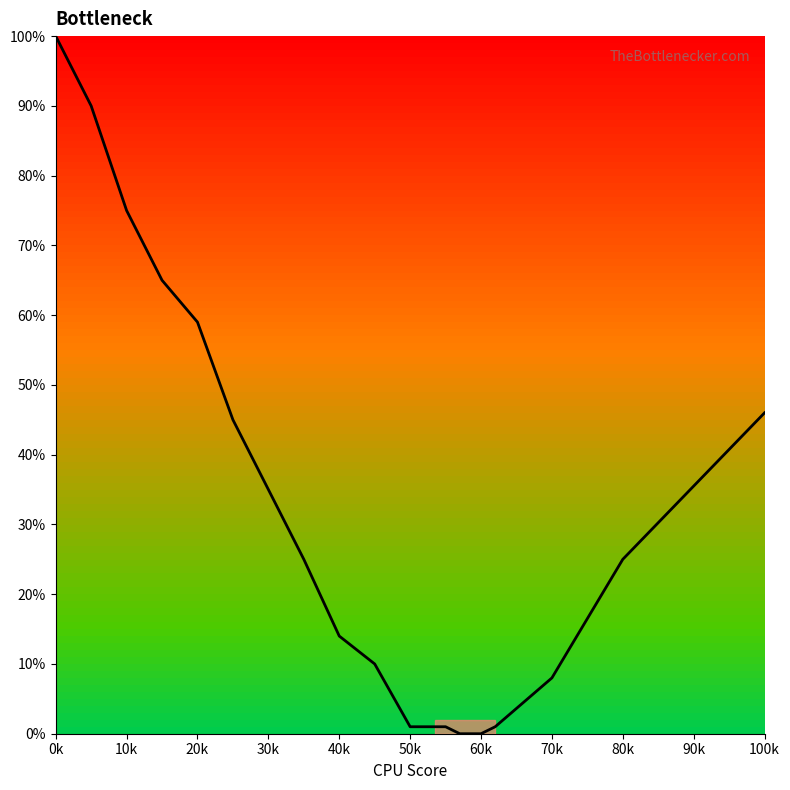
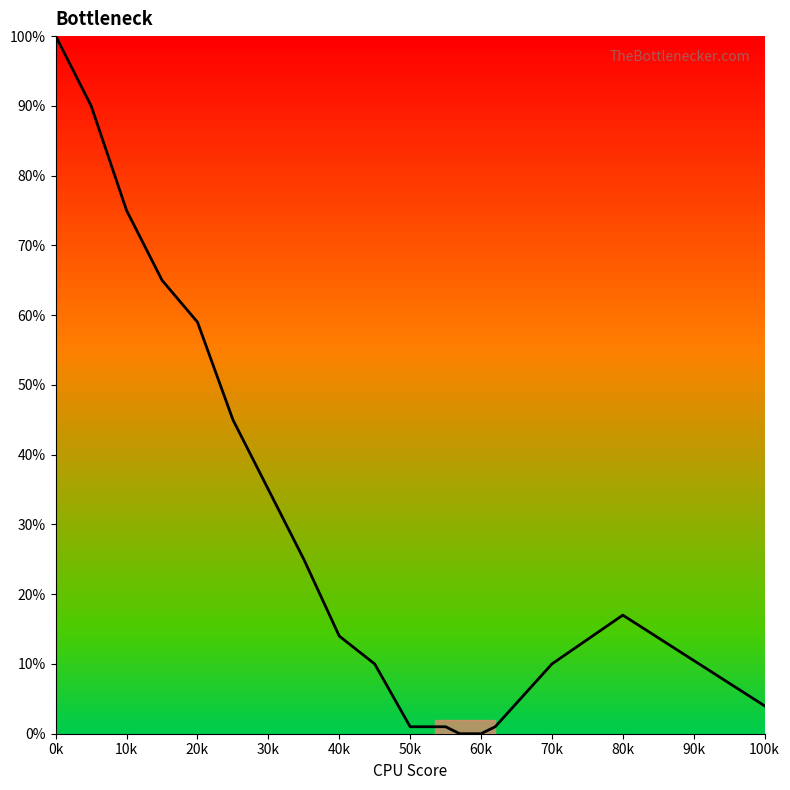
  {
    "0k": "100%",
    "10k": "75%",
    "20k": "59%",
    "30k": "35%",
    "40k": "14%",
    "50k": "1%",
-   "70k": "8%",
-   "80k": "25%",
-   "100k": "46%"
+   "70k": "10%",
+   "80k": "17%",
+   "100k": "4%"
  }
